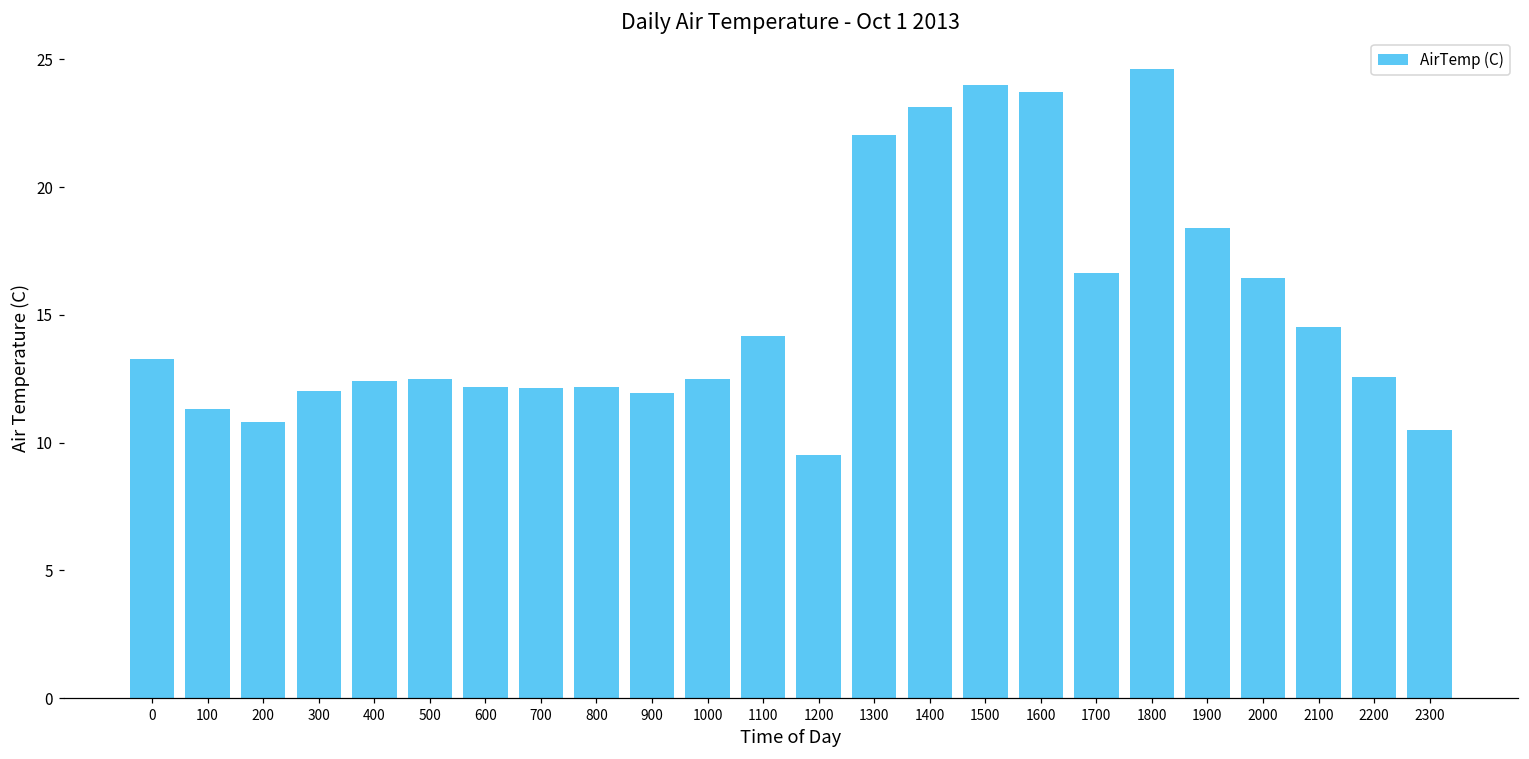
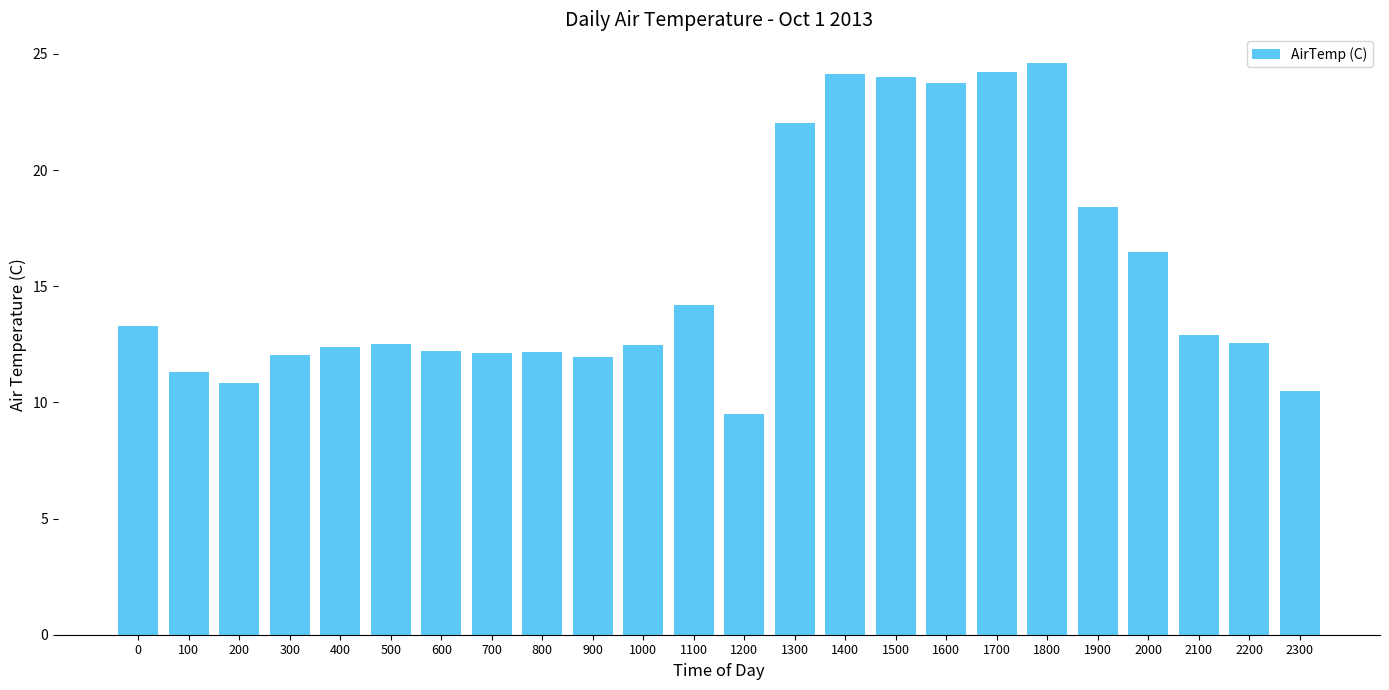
  {
    "0": 13.3,
    "100": 11.3,
    "200": 10.8,
    "300": 12.0,
    "400": 12.4,
    "500": 12.5,
    "600": 12.2,
    "700": 12.1,
    "800": 12.2,
    "900": 11.9,
    "1000": 12.5,
    "1100": 14.2,
    "1200": 9.5,
    "1300": 22.0,
-   "1400": 23.1,
+   "1400": 24.1,
    "1500": 24.0,
    "1600": 23.7,
-   "1700": 16.6,
+   "1700": 24.2,
    "1800": 24.6,
    "1900": 18.4,
    "2000": 16.5,
-   "2100": 14.5,
+   "2100": 12.9,
    "2200": 12.6,
    "2300": 10.5
  }
